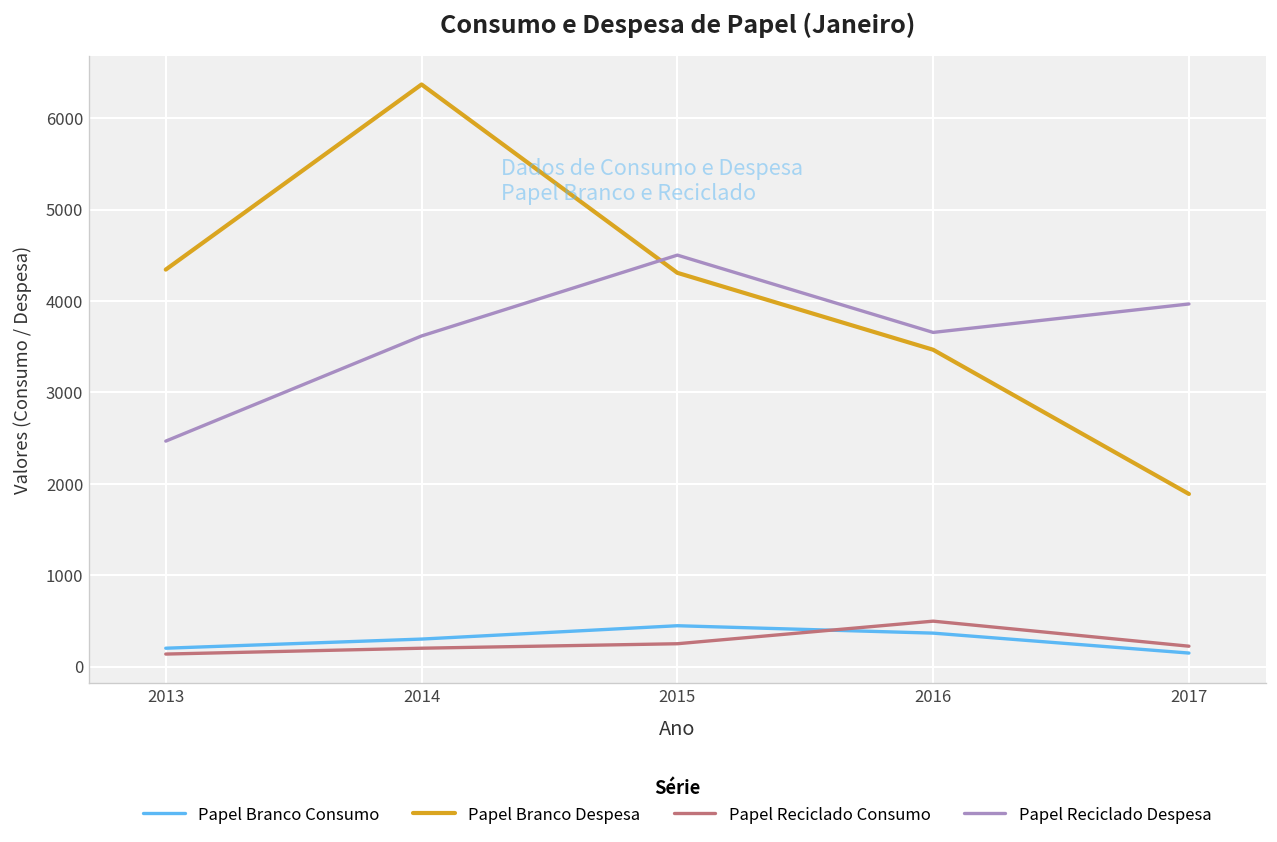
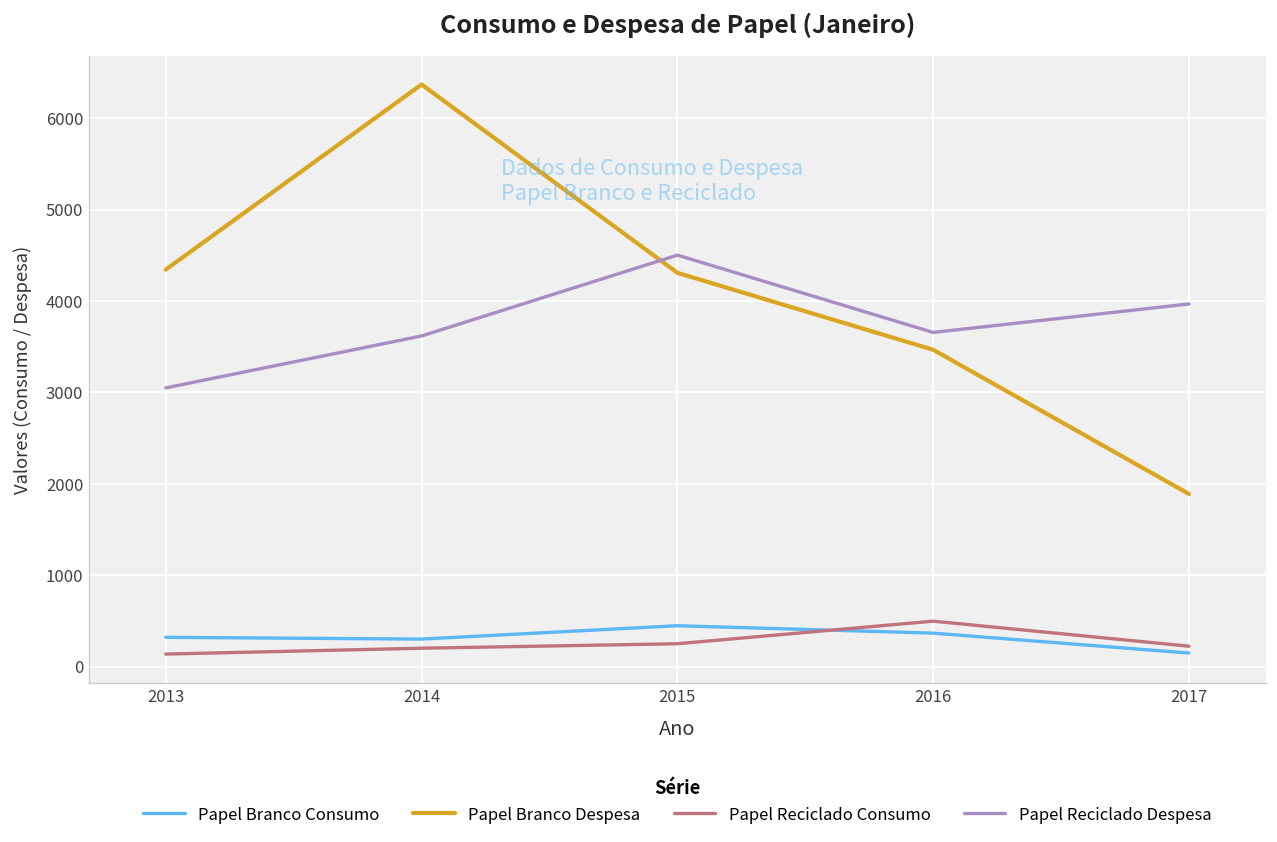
  {
    "Papel Branco Consumo": {
-     "2013": 200,
+     "2013": 300,
      "2014": 300,
      "2015": 400,
      "2016": 400,
      "2017": 100
    },
    "Papel Branco Despesa": {
      "2013": 4300,
      "2014": 6400,
      "2015": 4300,
      "2016": 3500,
      "2017": 1900
    },
    "Papel Reciclado Consumo": {
      "2013": 100,
      "2014": 200,
      "2015": 300,
      "2016": 500,
      "2017": 200
    },
    "Papel Reciclado Despesa": {
-     "2013": 2500,
+     "2013": 3000,
      "2014": 3600,
      "2015": 4500,
      "2016": 3700,
      "2017": 4000
    }
  }
